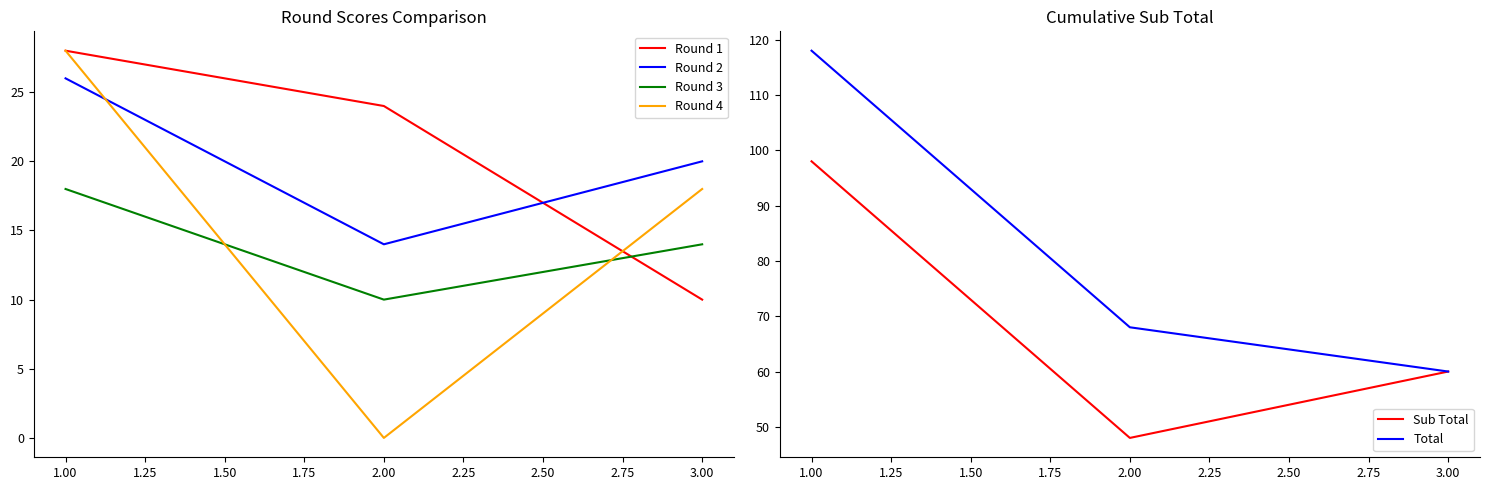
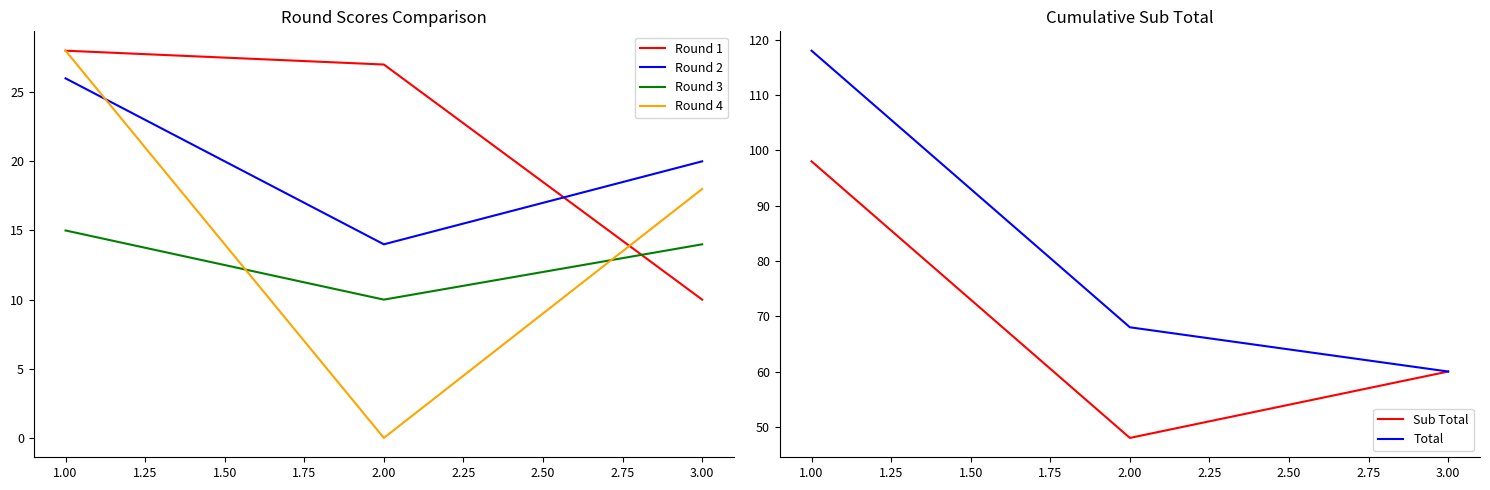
  {
    "Round Scores Comparison": {
      "Round 1": {
-       "2.00": 24,
+       "2.00": 27,
        "3.00": 10
      },
      "Round 2": {
        "1.00": 26,
        "2.00": 14,
        "3.00": 20
      },
      "Round 3": {
-       "1.00": 18,
+       "1.00": 15,
        "2.00": 10,
        "3.00": 14
      },
      "Round 4": {
        "2.00": 0,
        "3.00": 18
      }
    },
    "Cumulative Sub Total": {
      "Sub Total": {
        "1.00": 98,
        "2.00": 48
      },
      "Total": {
        "1.00": 118,
        "2.00": 68
      }
    }
  }
